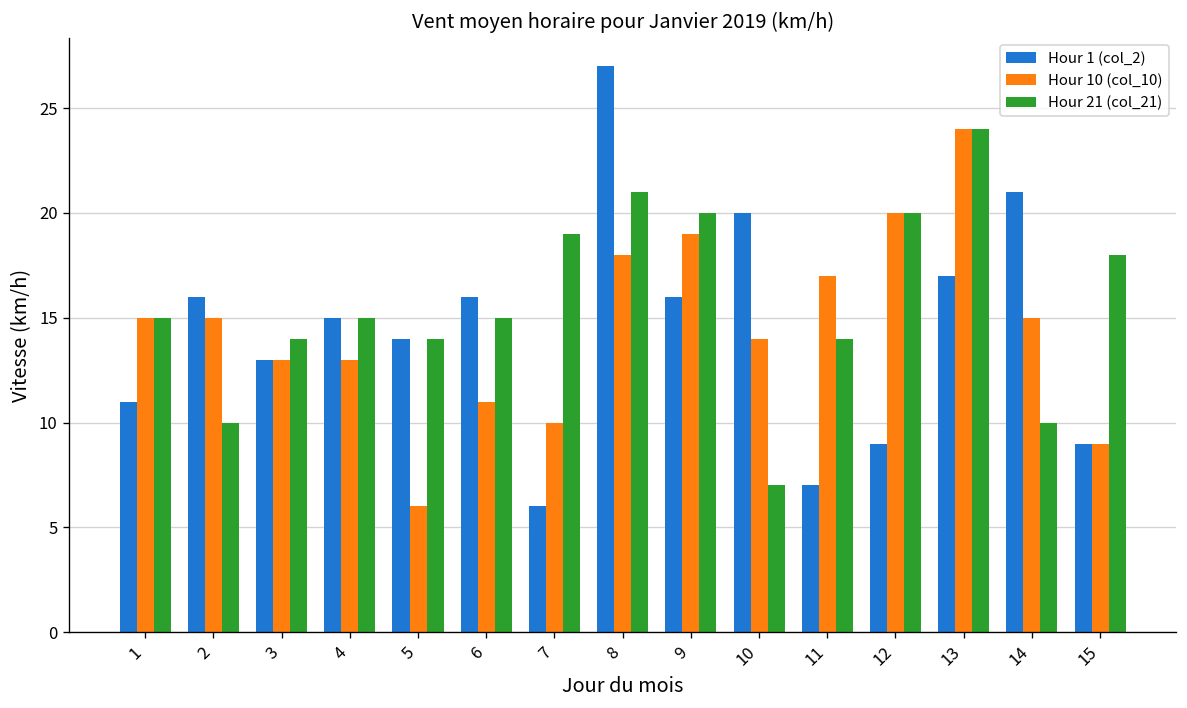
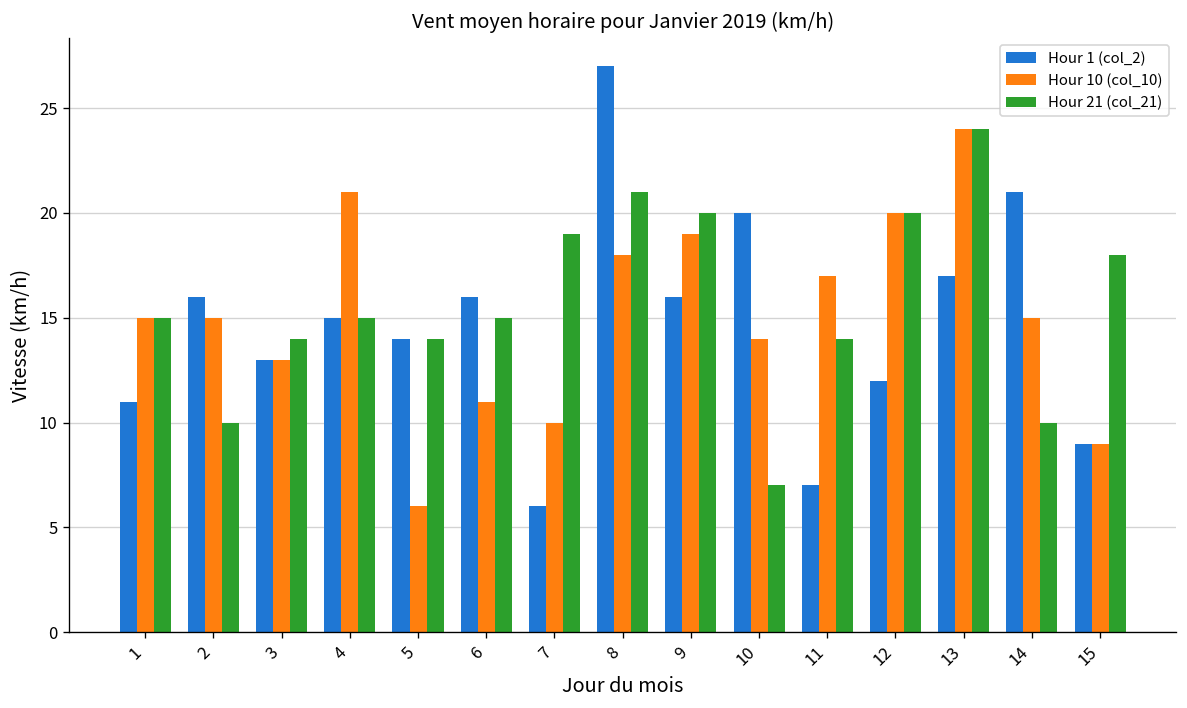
  {
    "Hour 1 (col_2)": {
      "1": 11,
      "2": 16,
      "3": 13,
      "4": 15,
      "5": 14,
      "6": 16,
      "7": 6,
      "8": 27,
      "9": 16,
      "10": 20,
      "11": 7,
-     "12": 9,
+     "12": 12,
      "13": 17,
      "14": 21,
      "15": 9
    },
    "Hour 10 (col_10)": {
      "1": 15,
      "2": 15,
      "3": 13,
-     "4": 13,
+     "4": 21,
      "5": 6,
      "6": 11,
      "7": 10,
      "8": 18,
      "9": 19,
      "10": 14,
      "11": 17,
      "12": 20,
      "13": 24,
      "14": 15,
      "15": 9
    },
    "Hour 21 (col_21)": {
      "1": 15,
      "2": 10,
      "3": 14,
      "4": 15,
      "5": 14,
      "6": 15,
      "7": 19,
      "8": 21,
      "9": 20,
      "10": 7,
      "11": 14,
      "12": 20,
      "13": 24,
      "14": 10,
      "15": 18
    }
  }
